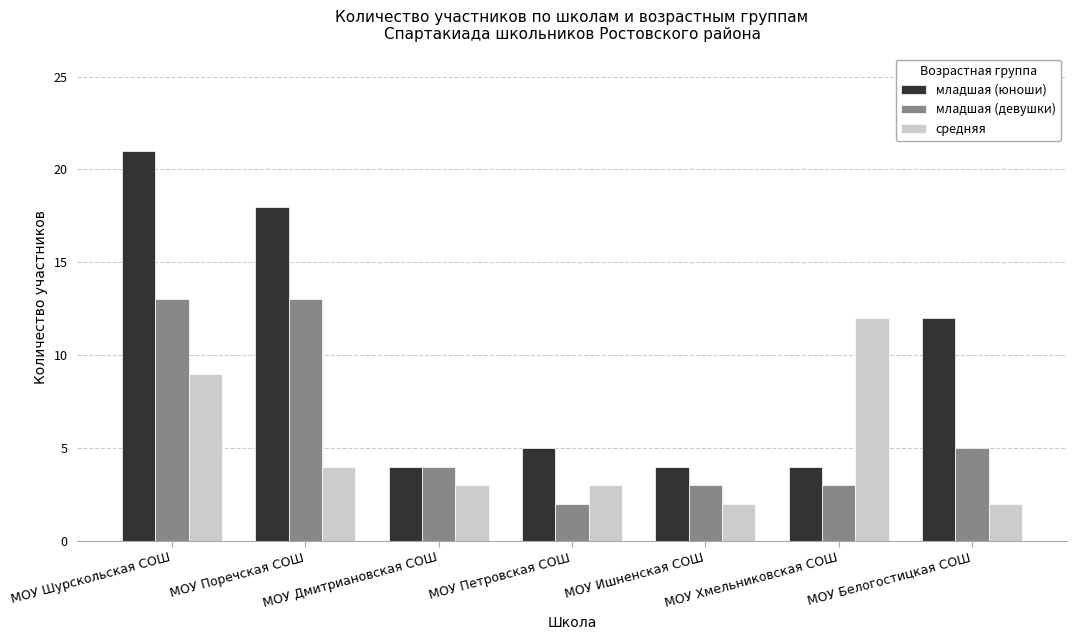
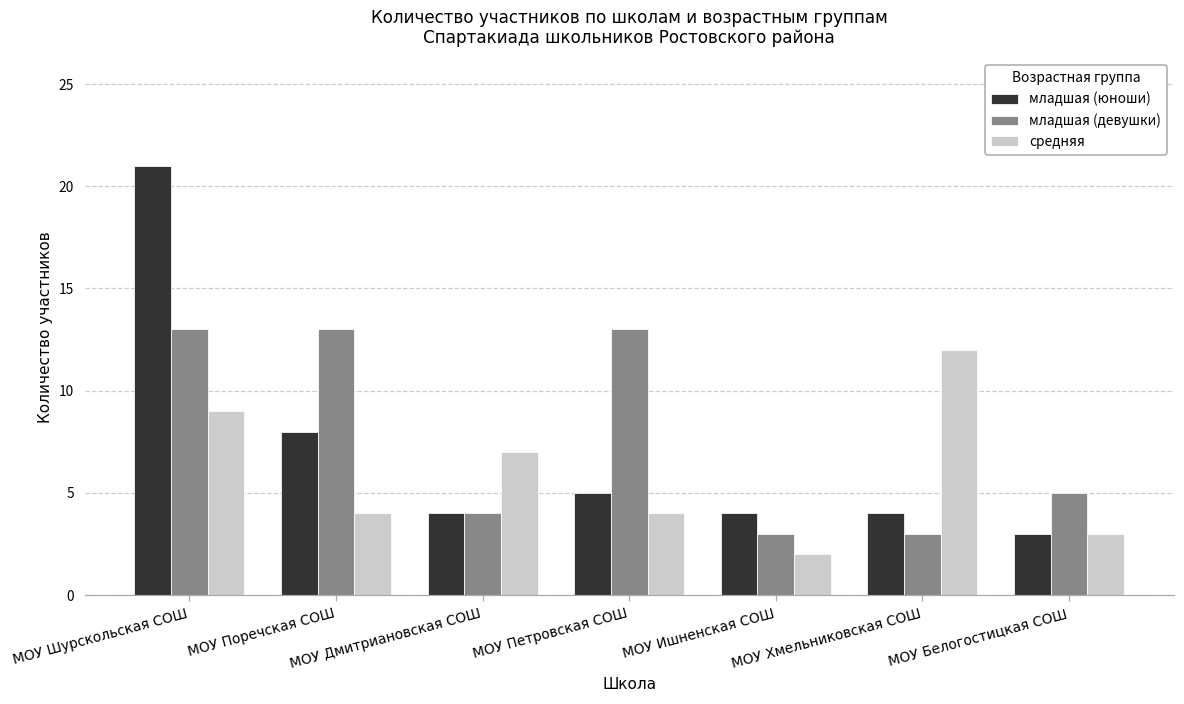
  {
    "младшая (юноши)": {
      "МОУ Шурскольская СОШ": 21,
-     "МОУ Поречская СОШ": 18,
+     "МОУ Поречская СОШ": 8,
      "МОУ Дмитриановская СОШ": 4,
      "МОУ Петровская СОШ": 5,
      "МОУ Ишненская СОШ": 4,
      "МОУ Хмельниковская СОШ": 4,
-     "МОУ Белогостицкая СОШ": 12
+     "МОУ Белогостицкая СОШ": 3
    },
    "младшая (девушки)": {
      "МОУ Шурскольская СОШ": 13,
      "МОУ Поречская СОШ": 13,
      "МОУ Дмитриановская СОШ": 4,
-     "МОУ Петровская СОШ": 2,
+     "МОУ Петровская СОШ": 13,
      "МОУ Ишненская СОШ": 3,
      "МОУ Хмельниковская СОШ": 3,
      "МОУ Белогостицкая СОШ": 5
    },
    "средняя": {
      "МОУ Шурскольская СОШ": 9,
      "МОУ Поречская СОШ": 4,
-     "МОУ Дмитриановская СОШ": 3,
-     "МОУ Петровская СОШ": 3,
+     "МОУ Дмитриановская СОШ": 7,
+     "МОУ Петровская СОШ": 4,
      "МОУ Ишненская СОШ": 2,
      "МОУ Хмельниковская СОШ": 12,
-     "МОУ Белогостицкая СОШ": 2
+     "МОУ Белогостицкая СОШ": 3
    }
  }
